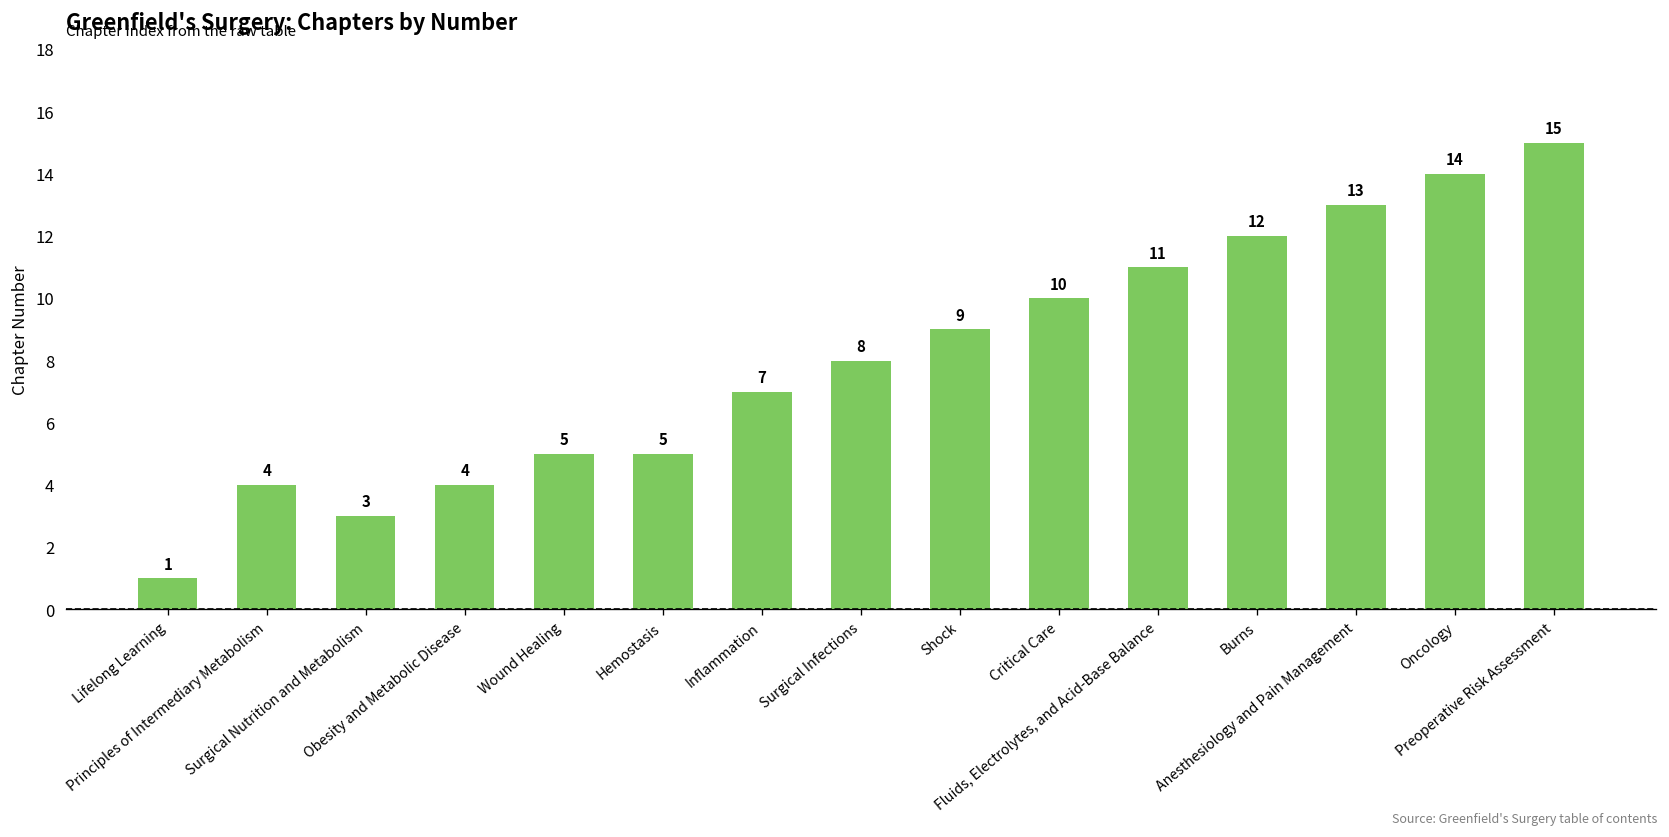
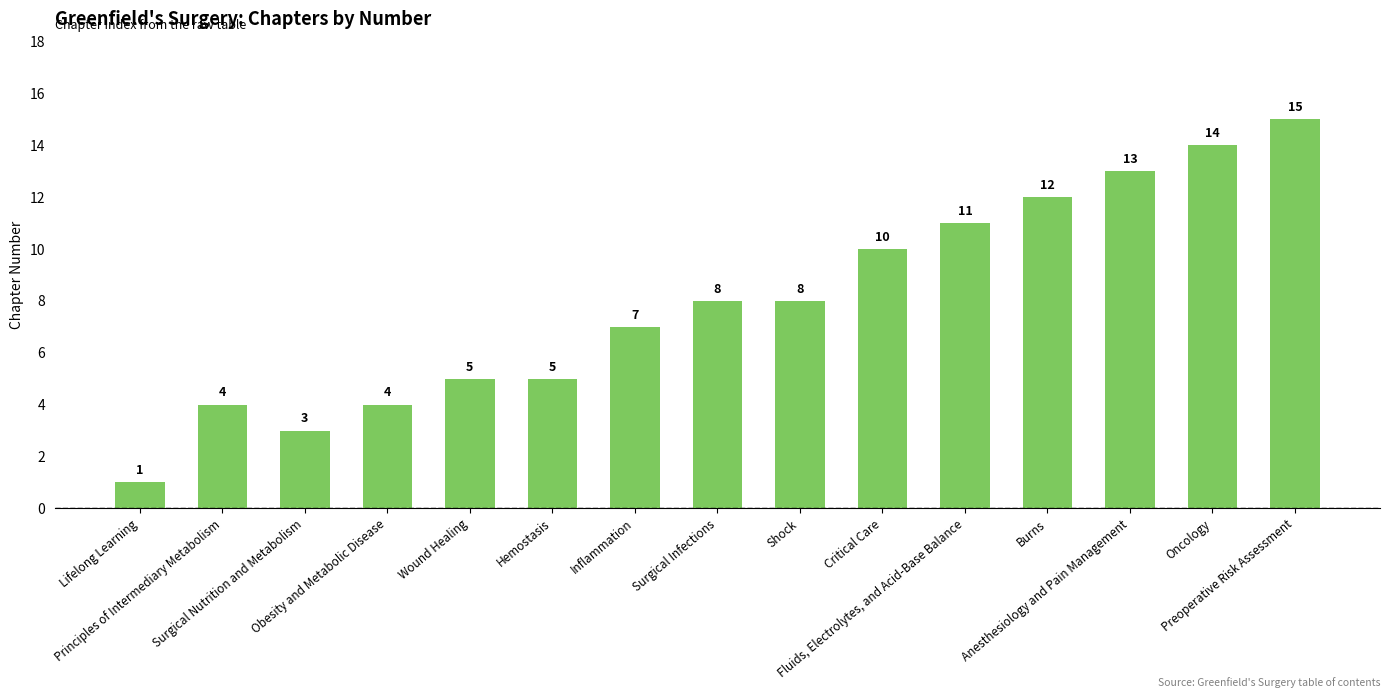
  {
    "Lifelong Learning": 1,
    "Principles of Intermediary Metabolism": 4,
    "Surgical Nutrition and Metabolism": 3,
    "Obesity and Metabolic Disease": 4,
    "Wound Healing": 5,
    "Hemostasis": 5,
    "Inflammation": 7,
    "Surgical Infections": 8,
-   "Shock": 9,
+   "Shock": 8,
    "Critical Care": 10,
    "Fluids, Electrolytes, and Acid-Base Balance": 11,
    "Burns": 12,
    "Anesthesiology and Pain Management": 13,
    "Oncology": 14,
    "Preoperative Risk Assessment": 15
  }
